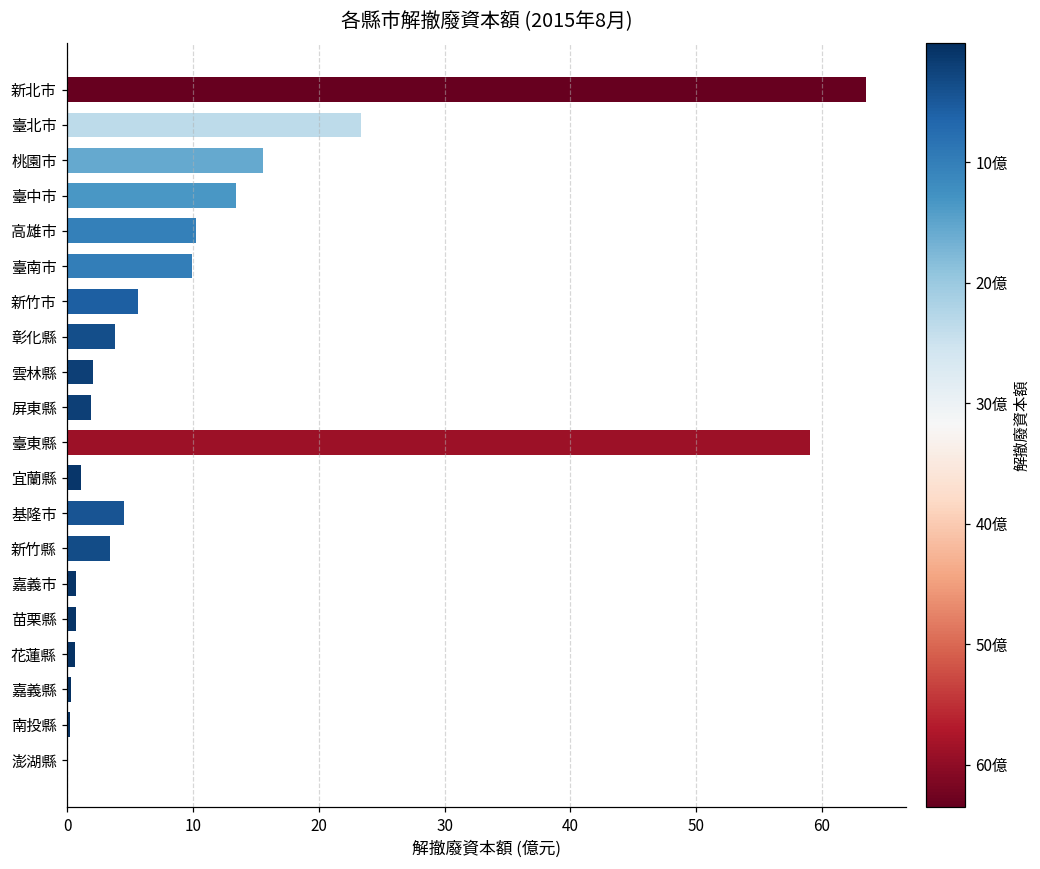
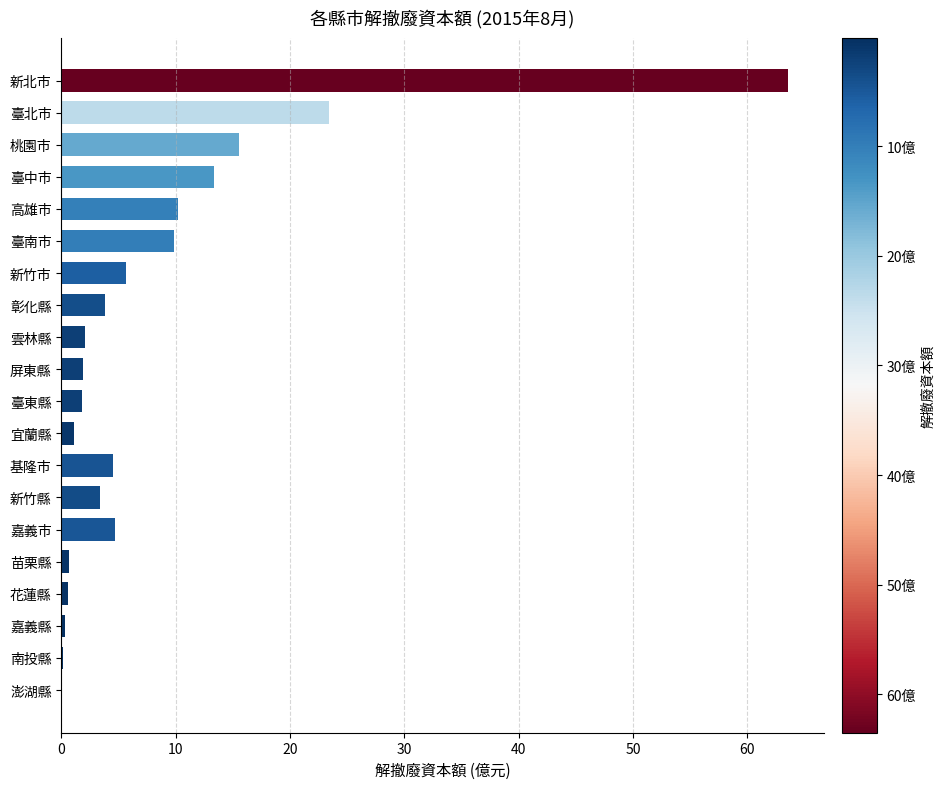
  {
    "新北市": 63.5,
    "臺北市": 23.4,
    "桃園市": 15.5,
    "臺中市": 13.4,
    "高雄市": 10.2,
    "臺南市": 9.9,
    "新竹市": 5.6,
    "彰化縣": 3.8,
    "雲林縣": 2.0,
    "屏東縣": 1.9,
-   "臺東縣": 59.0,
+   "臺東縣": 1.8,
    "宜蘭縣": 1.1,
    "基隆市": 4.5,
    "新竹縣": 3.4,
-   "嘉義市": 0.7,
+   "嘉義市": 4.7,
    "苗栗縣": 0.7,
    "花蓮縣": 0.6,
    "嘉義縣": 0.3
  }
